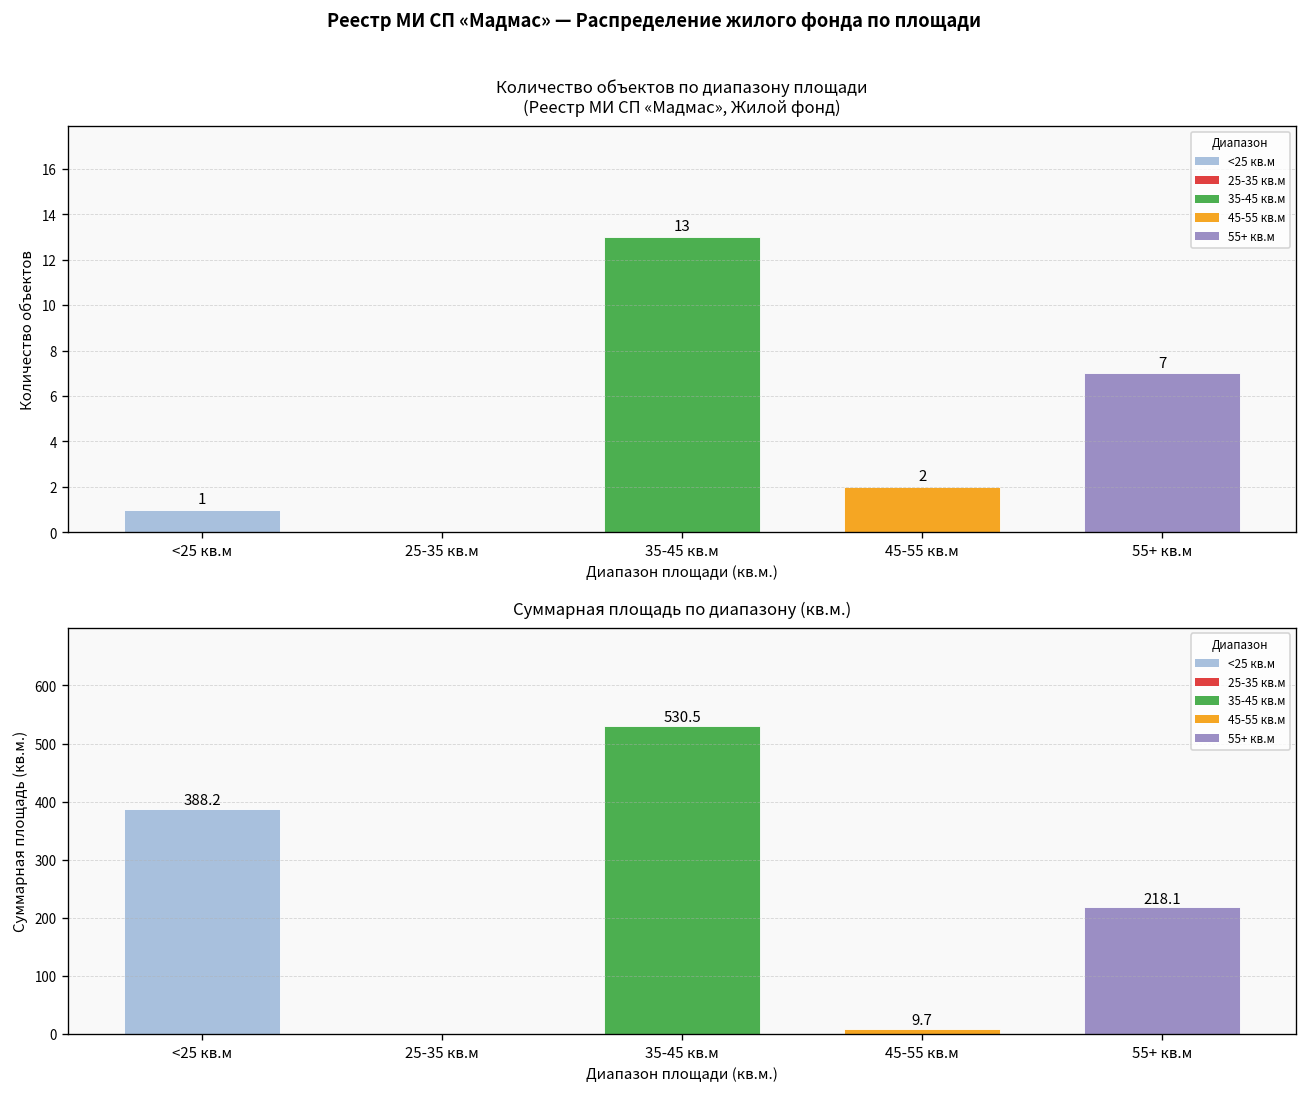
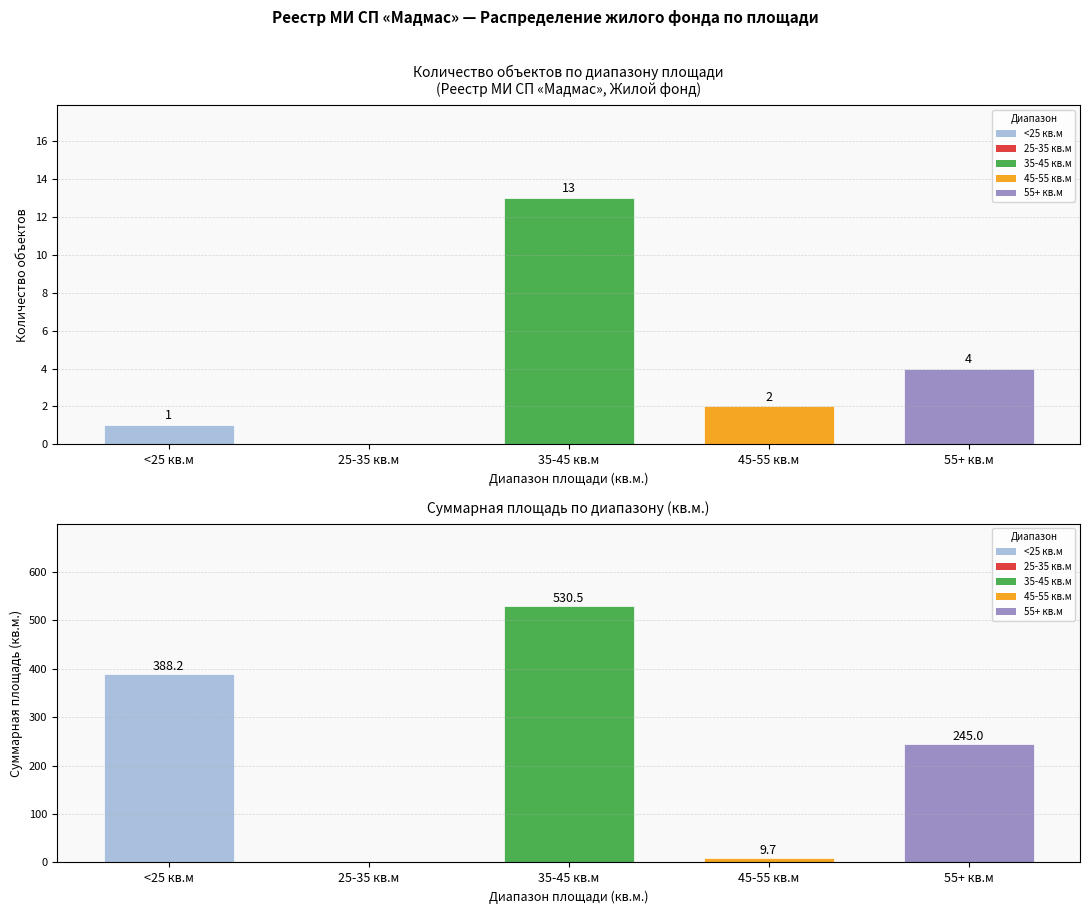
  {
    "Количество объектов по диапазону площади (Реестр МИ СП «Мадмас», Жилой фонд)": {
      "<25 кв.м": 1,
      "35-45 кв.м": 13,
      "45-55 кв.м": 2,
-     "55+ кв.м": 7
+     "55+ кв.м": 4
    },
    "Суммарная площадь по диапазону (кв.м.)": {
      "<25 кв.м": 388.2,
      "35-45 кв.м": 530.5,
      "45-55 кв.м": 9.7,
-     "55+ кв.м": 218.1
+     "55+ кв.м": 245.0
    }
  }
